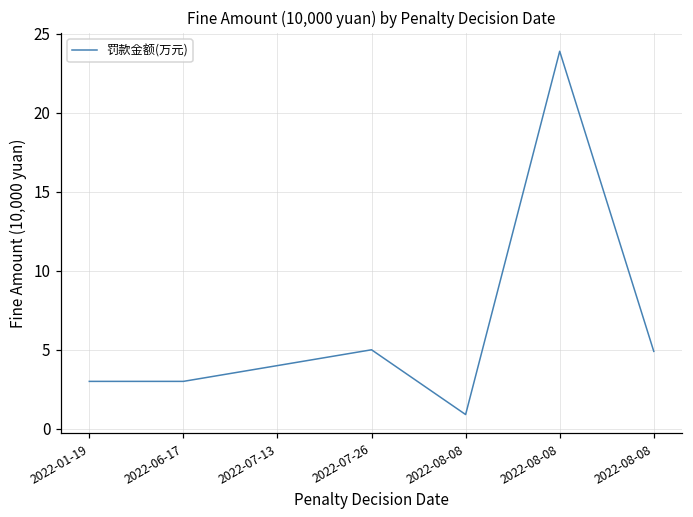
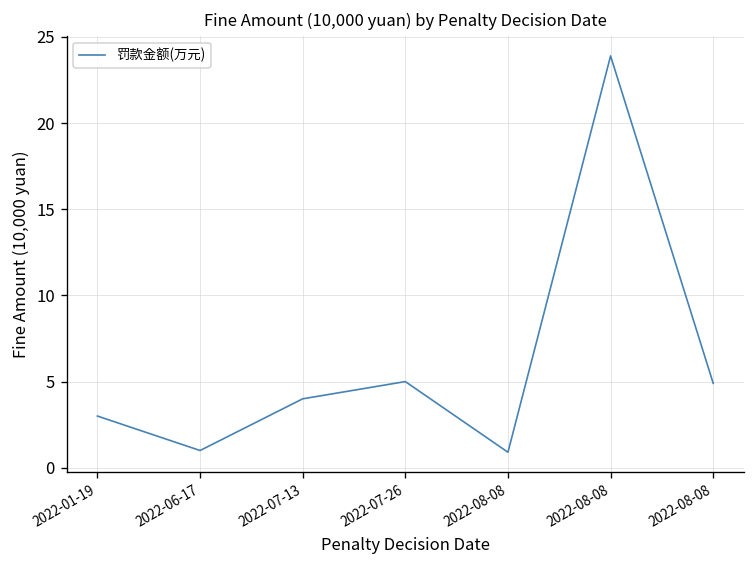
  {
    "2022-01-19": 3,
-   "2022-06-17": 3,
+   "2022-06-17": 1,
    "2022-07-13": 4,
    "2022-07-26": 5
  }
